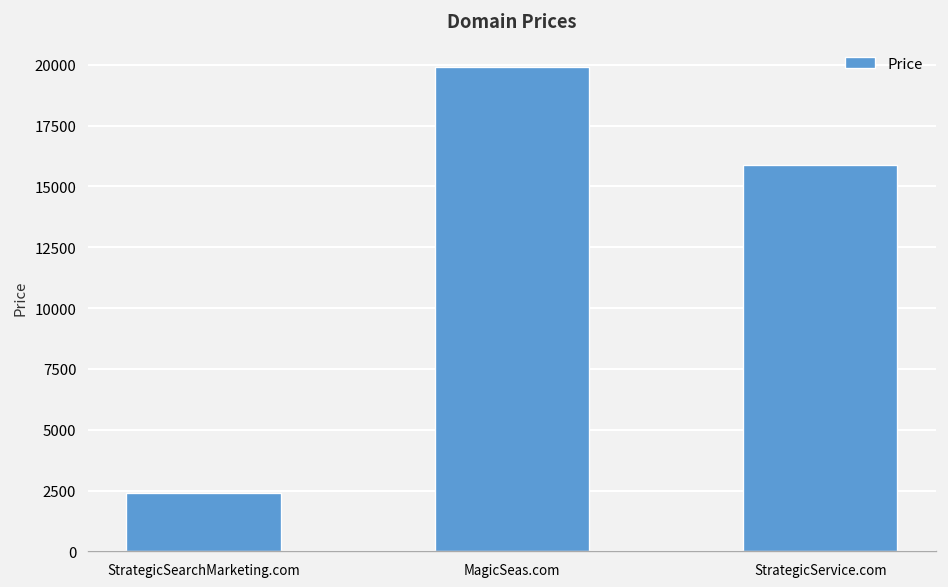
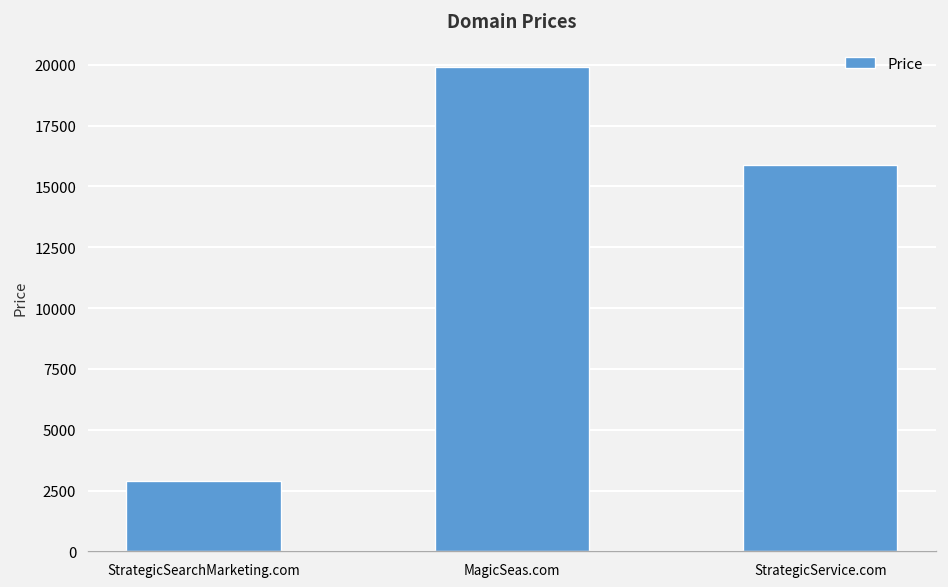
  {
-   "StrategicSearchMarketing.com": 2400,
+   "StrategicSearchMarketing.com": 2900,
    "MagicSeas.com": 19900,
    "StrategicService.com": 15900
  }
